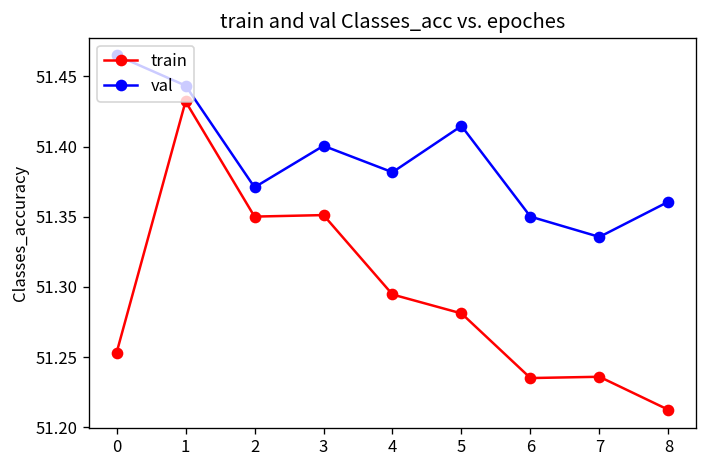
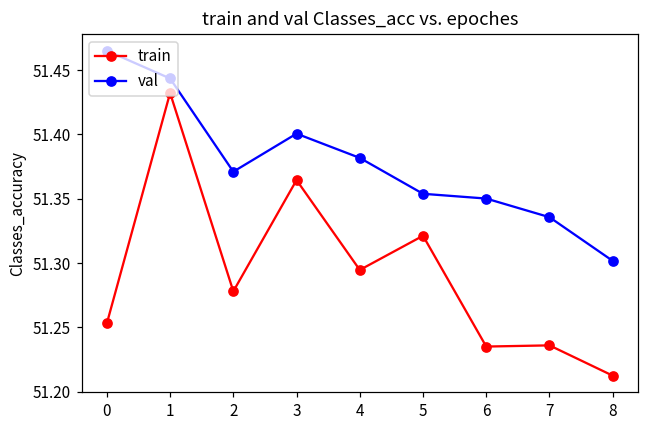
  {
    "train": {
      "0": 51.253,
      "1": 51.432,
-     "2": 51.350,
-     "3": 51.351,
+     "2": 51.278,
+     "3": 51.364,
      "4": 51.295,
-     "5": 51.281,
+     "5": 51.321,
      "6": 51.235,
      "7": 51.236,
      "8": 51.213
    },
    "val": {
      "2": 51.371,
      "3": 51.401,
      "4": 51.382,
-     "5": 51.415,
+     "5": 51.354,
      "6": 51.350,
      "7": 51.336,
-     "8": 51.361
+     "8": 51.302
    }
  }
